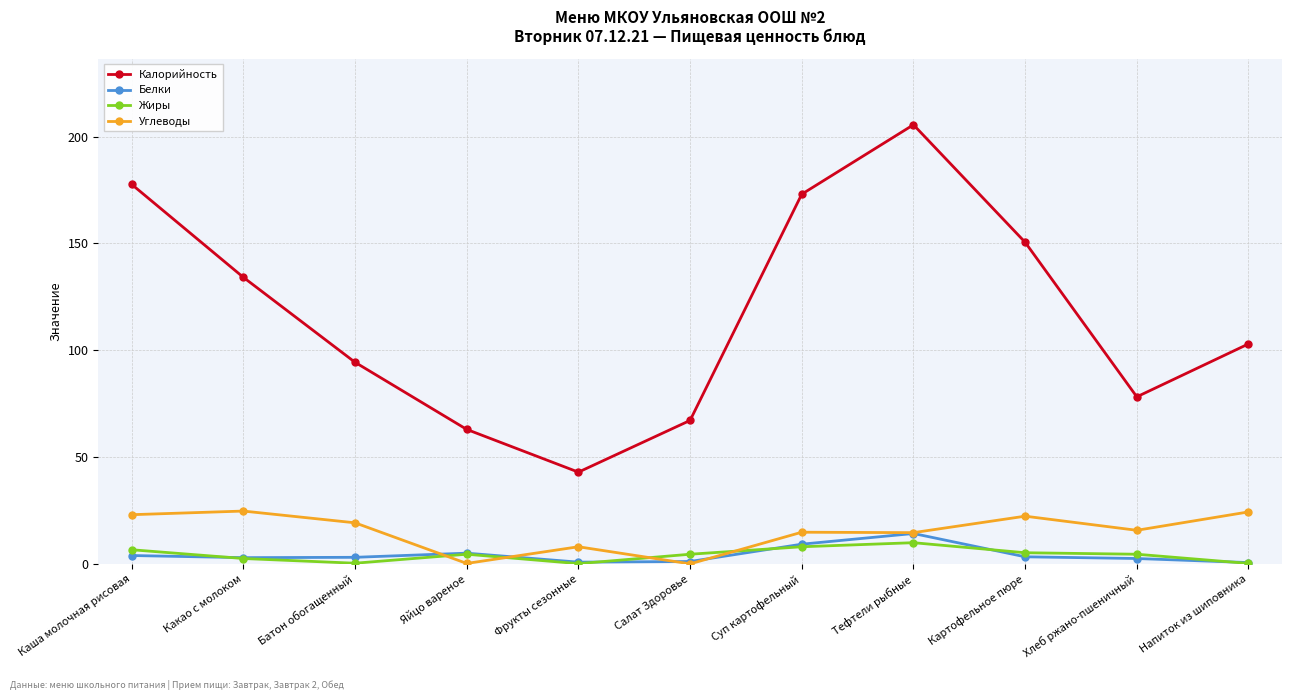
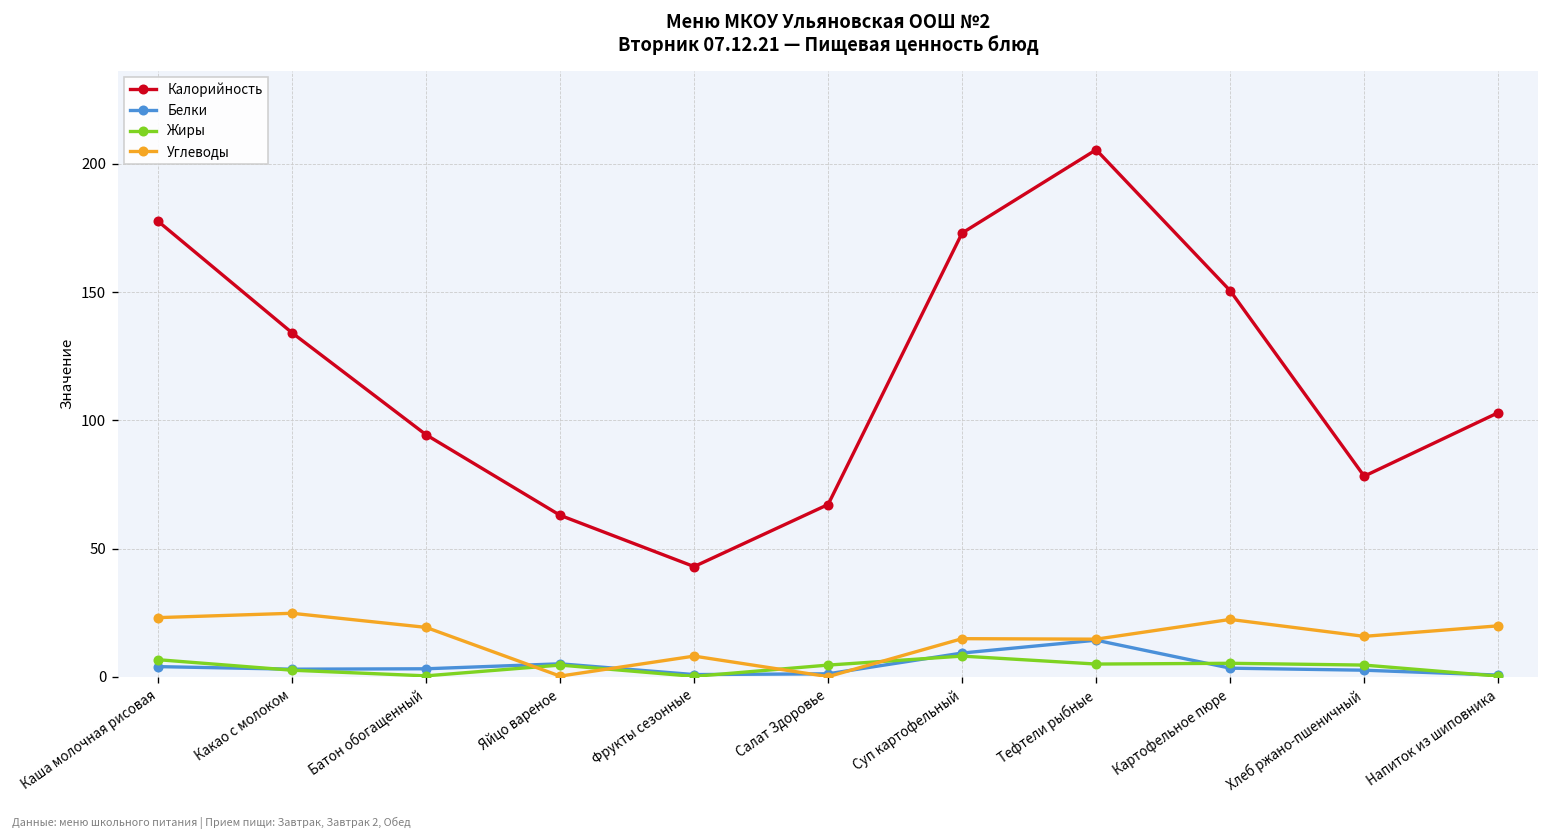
  {
    "Калорийность": {
      "Каша молочная рисовая": 178,
      "Какао с молоком": 134,
      "Батон обогащенный": 94,
      "Яйцо вареное": 63,
      "Фрукты сезонные": 43,
      "Салат Здоровье": 67,
      "Суп картофельный": 173,
      "Тефтели рыбные": 206,
      "Картофельное пюре": 151,
      "Хлеб ржано-пшеничный": 78,
      "Напиток из шиповника": 103
    },
    "Белки": {
      "Каша молочная рисовая": 4,
      "Батон обогащенный": 3,
      "Суп картофельный": 9,
      "Картофельное пюре": 3,
      "Хлеб ржано-пшеничный": 3
    },
    "Жиры": {
      "Каша молочная рисовая": 7,
      "Батон обогащенный": 0,
      "Салат Здоровье": 5,
      "Суп картофельный": 8,
-     "Тефтели рыбные": 10,
+     "Тефтели рыбные": 5,
      "Картофельное пюре": 5,
      "Хлеб ржано-пшеничный": 5
    },
    "Углеводы": {
      "Каша молочная рисовая": 23,
      "Какао с молоком": 25,
      "Батон обогащенный": 19,
      "Яйцо вареное": 0,
      "Фрукты сезонные": 8,
      "Суп картофельный": 15,
      "Картофельное пюре": 22,
      "Хлеб ржано-пшеничный": 16,
-     "Напиток из шиповника": 24
+     "Напиток из шиповника": 20
    }
  }
